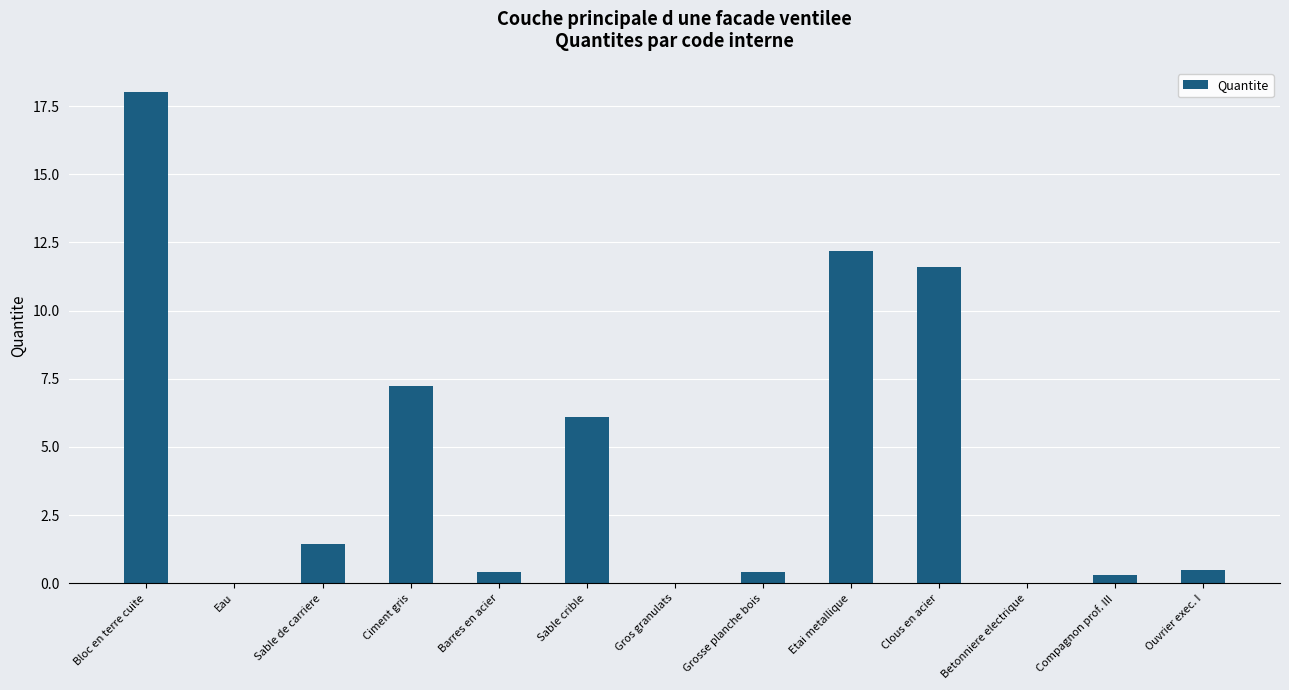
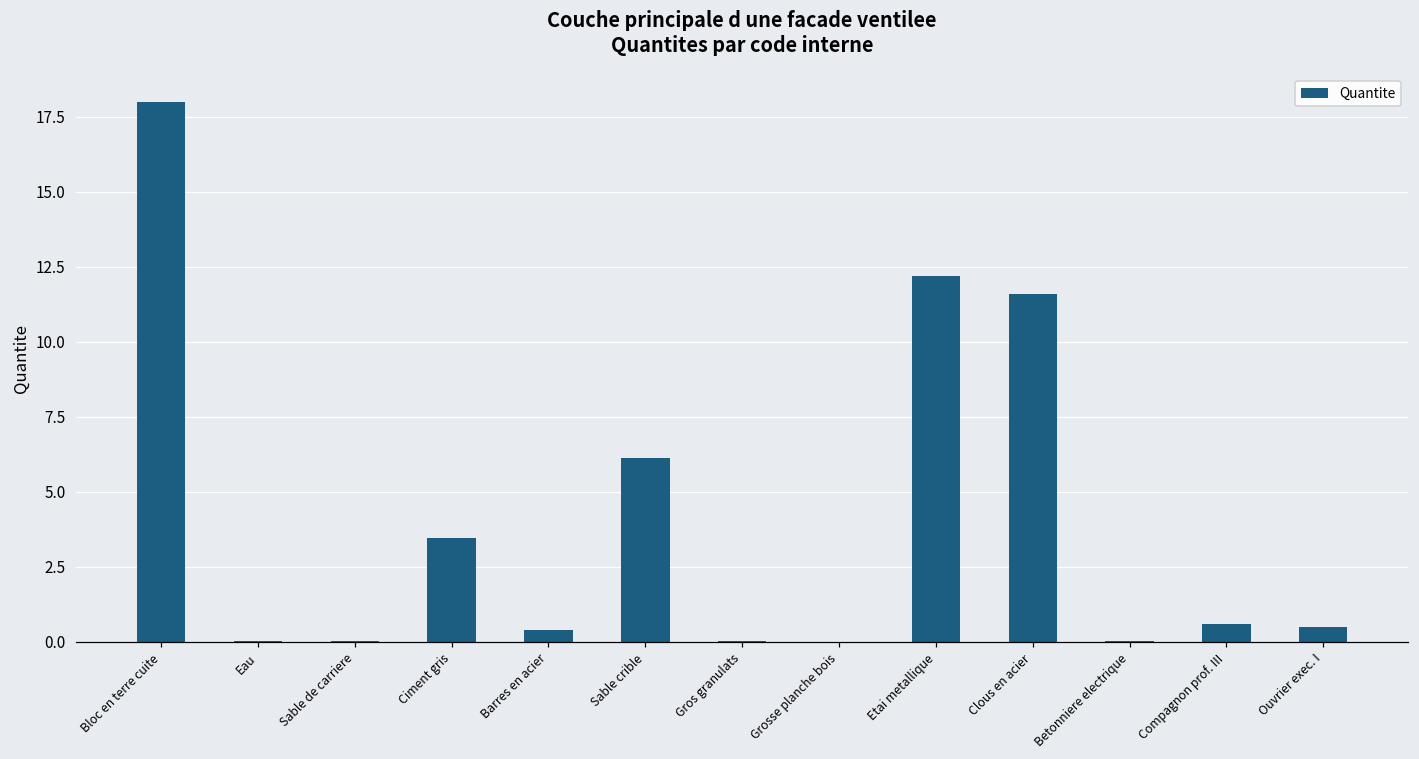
  {
    "Bloc en terre cuite": 18.0,
-   "Sable de carriere": 1.4,
-   "Ciment gris": 7.2,
+   "Sable de carriere": 0.0,
+   "Ciment gris": 3.4,
    "Barres en acier": 0.4,
    "Sable crible": 6.1,
-   "Grosse planche bois": 0.4,
+   "Grosse planche bois": 0.0,
    "Etai metallique": 12.2,
    "Clous en acier": 11.6,
-   "Compagnon prof. III": 0.3,
+   "Compagnon prof. III": 0.6,
    "Ouvrier exec. I": 0.5
  }
